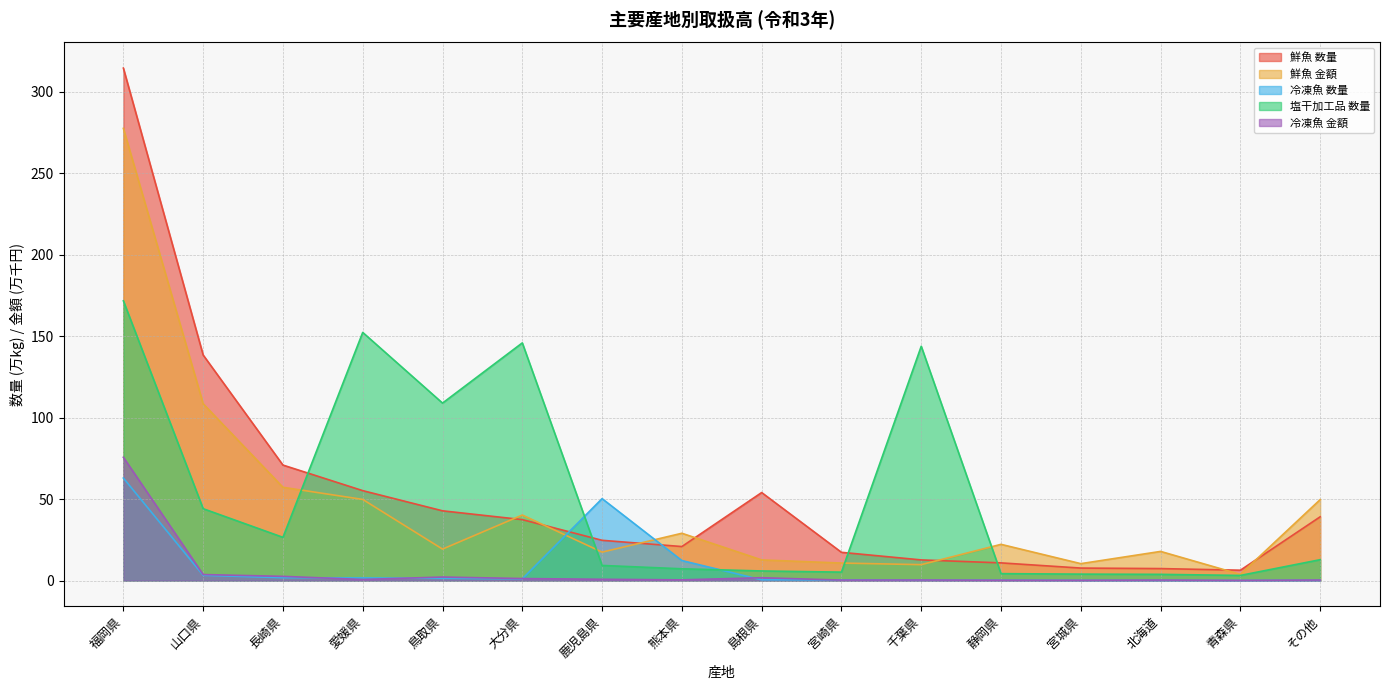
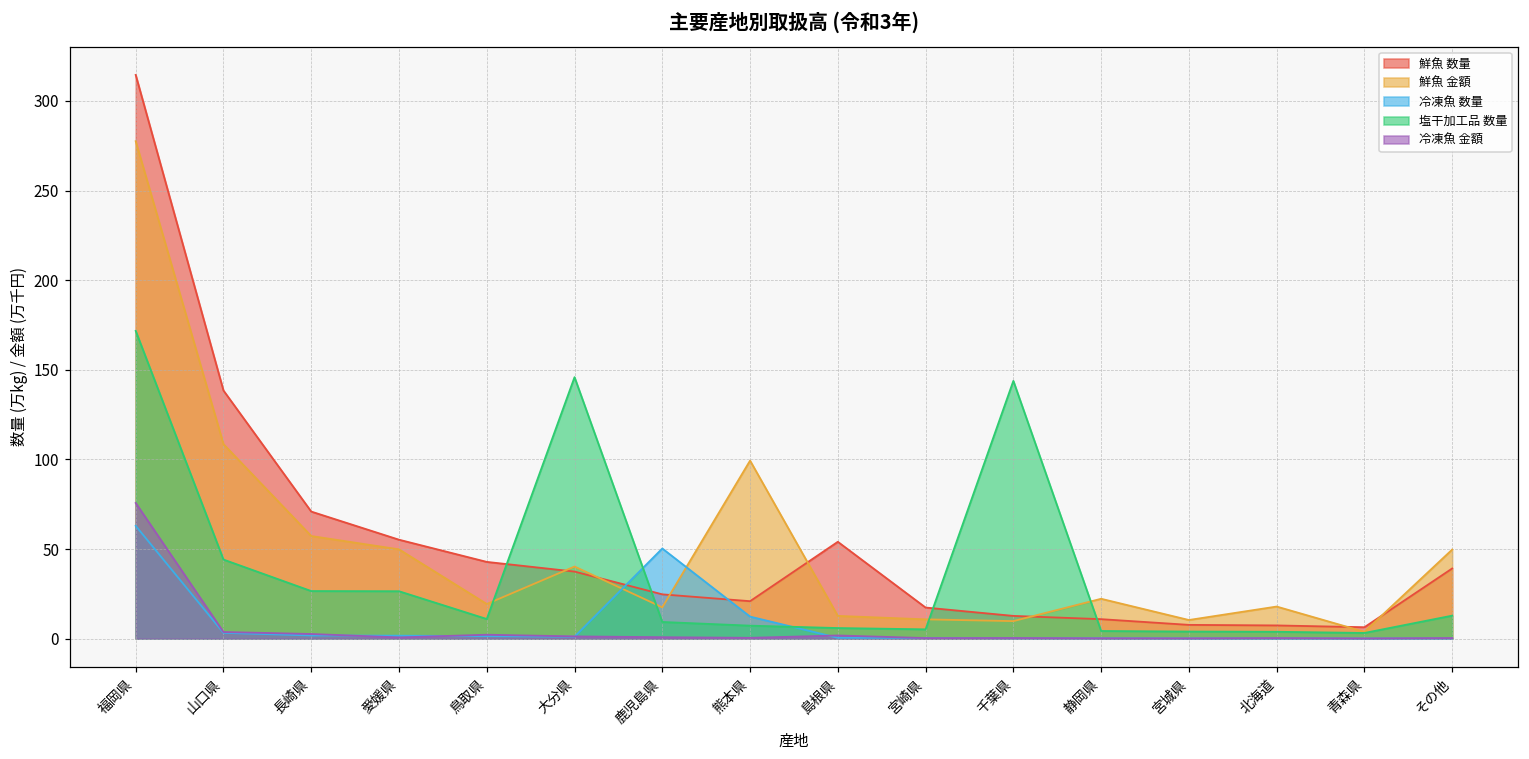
  {
    "鮮魚 数量": {
      "福岡県": 315,
      "山口県": 138,
      "長崎県": 71,
      "愛媛県": 55,
      "鳥取県": 43,
      "大分県": 37,
      "鹿児島県": 25,
      "熊本県": 21,
      "島根県": 54,
      "宮崎県": 17,
      "千葉県": 13,
      "静岡県": 11,
      "宮城県": 8,
      "北海道": 7,
      "青森県": 6,
      "その他": 39
    },
    "鮮魚 金額": {
      "福岡県": 278,
      "山口県": 109,
      "長崎県": 57,
      "愛媛県": 50,
      "鳥取県": 19,
      "大分県": 40,
      "鹿児島県": 17,
-     "熊本県": 29,
+     "熊本県": 99,
      "島根県": 13,
      "宮崎県": 11,
      "千葉県": 10,
      "静岡県": 22,
      "宮城県": 10,
      "北海道": 18,
      "その他": 50
    },
    "冷凍魚 数量": {
      "福岡県": 63,
      "鹿児島県": 50,
      "熊本県": 12
    },
    "塩干加工品 数量": {
      "福岡県": 172,
      "山口県": 44,
      "長崎県": 27,
-     "愛媛県": 152,
-     "鳥取県": 109,
+     "愛媛県": 26,
+     "鳥取県": 11,
      "大分県": 146,
      "鹿児島県": 9,
      "熊本県": 7,
      "島根県": 6,
      "宮崎県": 5,
      "千葉県": 144,
      "静岡県": 4,
      "宮城県": 4,
      "北海道": 4,
      "その他": 13
    },
    "冷凍魚 金額": {
      "福岡県": 76,
      "鹿児島県": 1,
      "熊本県": 0
    }
  }
